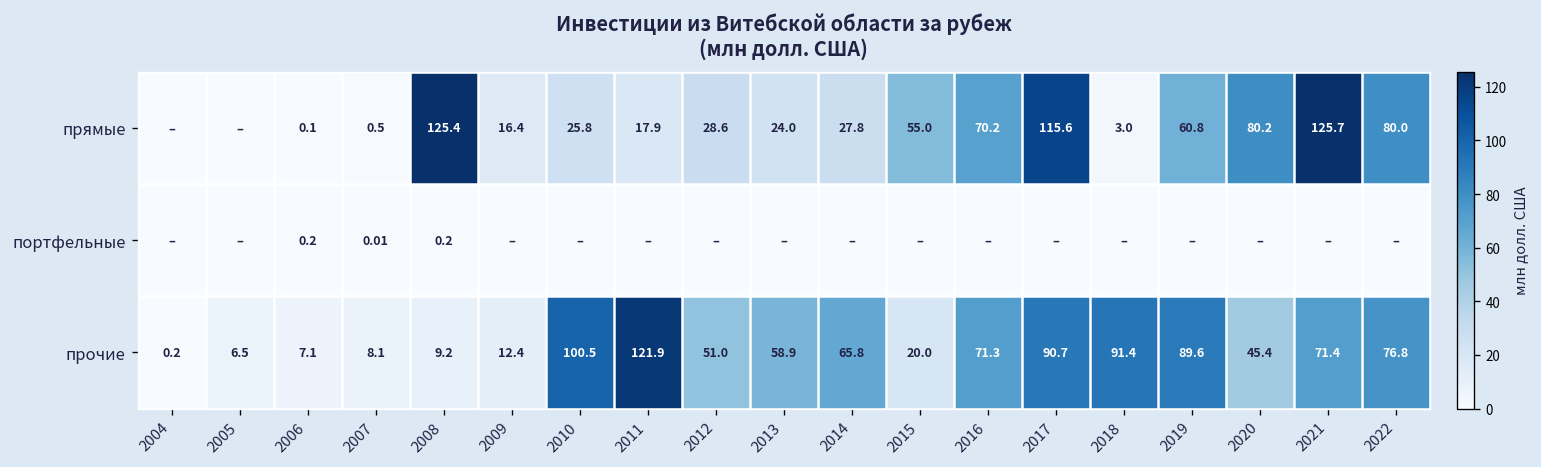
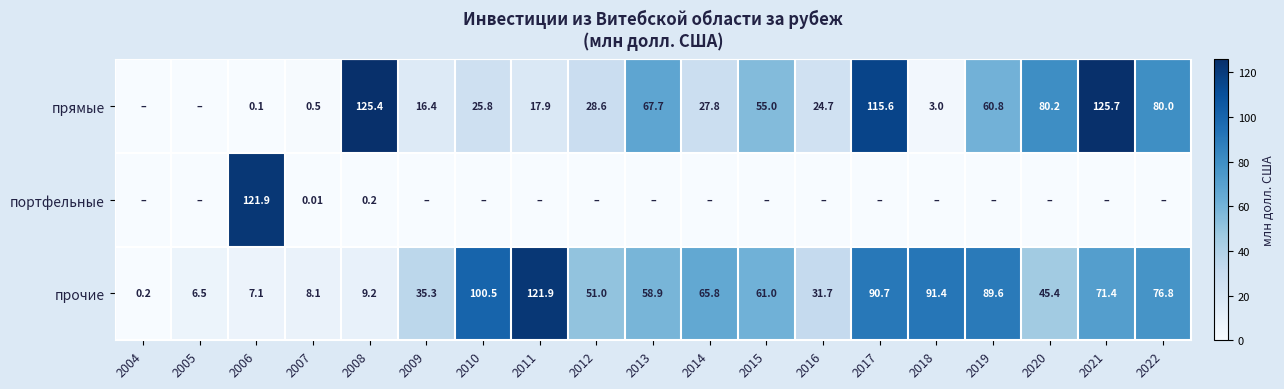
  {
    "прямые": {
      "2006": 0.1,
      "2007": 0.5,
      "2008": 125.4,
      "2009": 16.4,
      "2010": 25.8,
      "2011": 17.9,
      "2012": 28.6,
-     "2013": 24.0,
+     "2013": 67.7,
      "2014": 27.8,
      "2015": 55.0,
-     "2016": 70.2,
+     "2016": 24.7,
      "2017": 115.6,
      "2018": 3.0,
      "2019": 60.8,
      "2020": 80.2,
      "2021": 125.7,
      "2022": 80.0
    },
    "портфельные": {
-     "2006": 0.2,
+     "2006": 121.9,
      "2007": 0.01,
      "2008": 0.2
    },
    "прочие": {
      "2004": 0.2,
      "2005": 6.5,
      "2006": 7.1,
      "2007": 8.1,
      "2008": 9.2,
-     "2009": 12.4,
+     "2009": 35.3,
      "2010": 100.5,
      "2011": 121.9,
      "2012": 51.0,
      "2013": 58.9,
      "2014": 65.8,
-     "2015": 20.0,
-     "2016": 71.3,
+     "2015": 61.0,
+     "2016": 31.7,
      "2017": 90.7,
      "2018": 91.4,
      "2019": 89.6,
      "2020": 45.4,
      "2021": 71.4,
      "2022": 76.8
    }
  }
